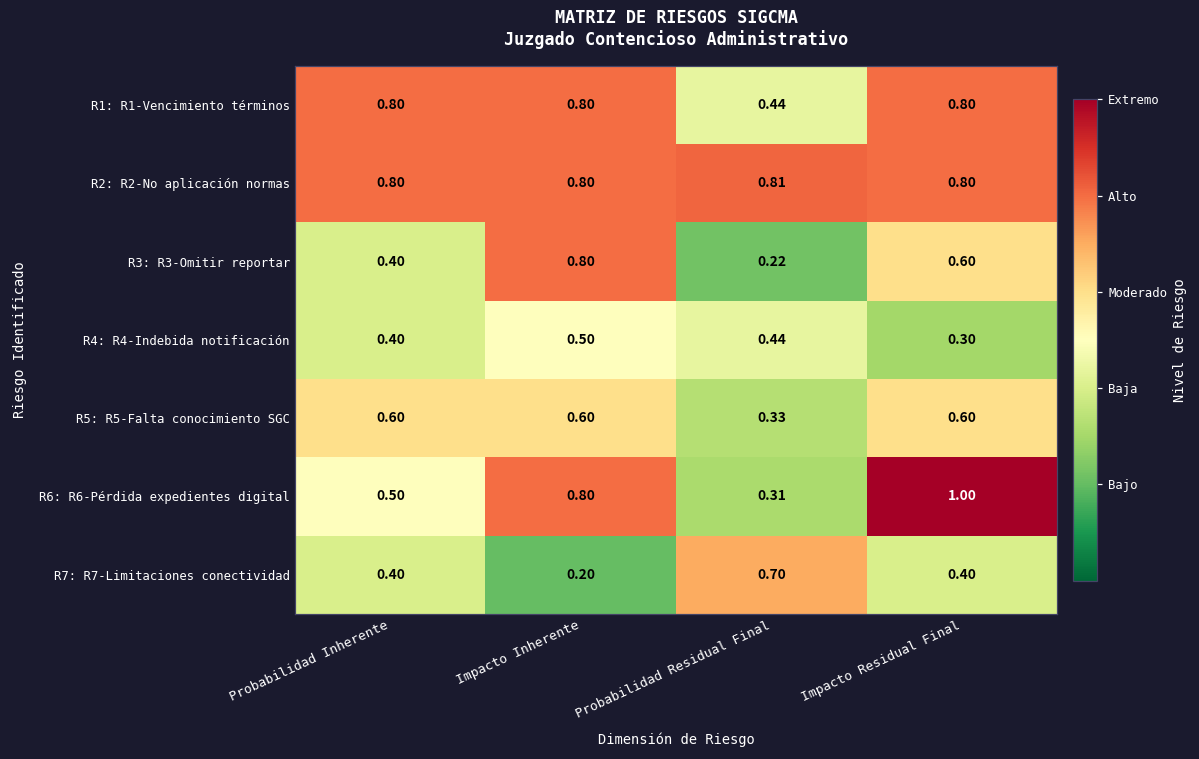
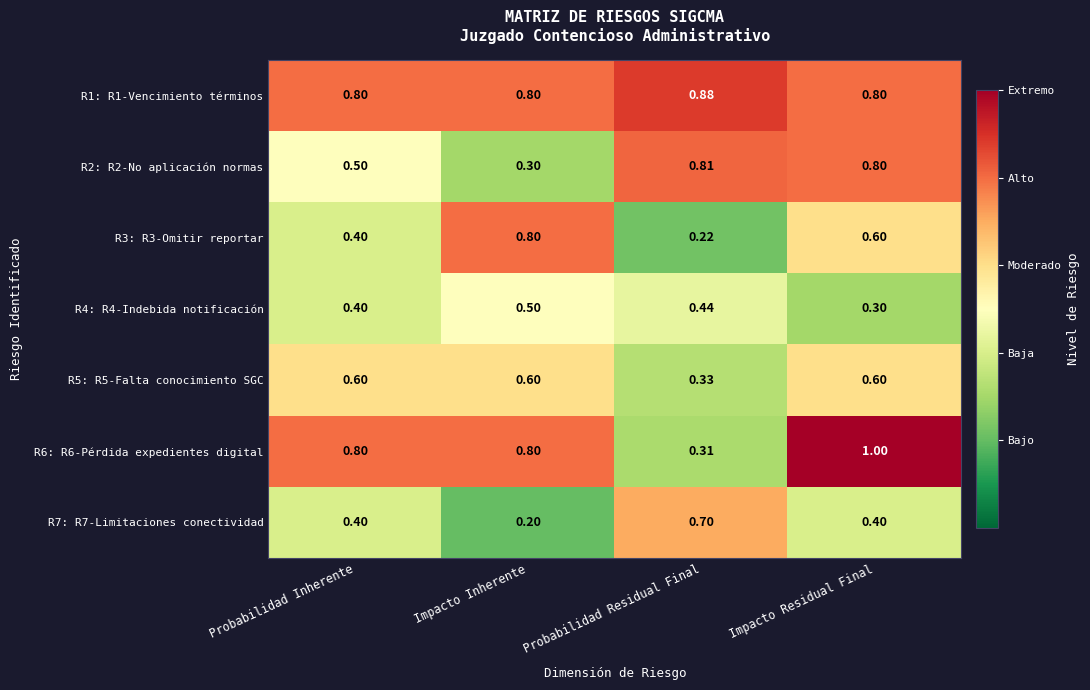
  {
    "R1: R1-Vencimiento términos": {
      "Probabilidad Inherente": 0.80,
      "Impacto Inherente": 0.80,
-     "Probabilidad Residual Final": 0.44,
+     "Probabilidad Residual Final": 0.88,
      "Impacto Residual Final": 0.80
    },
    "R2: R2-No aplicación normas": {
-     "Probabilidad Inherente": 0.80,
-     "Impacto Inherente": 0.80,
+     "Probabilidad Inherente": 0.50,
+     "Impacto Inherente": 0.30,
      "Probabilidad Residual Final": 0.81,
      "Impacto Residual Final": 0.80
    },
    "R3: R3-Omitir reportar": {
      "Probabilidad Inherente": 0.40,
      "Impacto Inherente": 0.80,
      "Probabilidad Residual Final": 0.22,
      "Impacto Residual Final": 0.60
    },
    "R4: R4-Indebida notificación": {
      "Probabilidad Inherente": 0.40,
      "Impacto Inherente": 0.50,
      "Probabilidad Residual Final": 0.44,
      "Impacto Residual Final": 0.30
    },
    "R5: R5-Falta conocimiento SGC": {
      "Probabilidad Inherente": 0.60,
      "Impacto Inherente": 0.60,
      "Probabilidad Residual Final": 0.33,
      "Impacto Residual Final": 0.60
    },
    "R6: R6-Pérdida expedientes digital": {
-     "Probabilidad Inherente": 0.50,
+     "Probabilidad Inherente": 0.80,
      "Impacto Inherente": 0.80,
      "Probabilidad Residual Final": 0.31,
      "Impacto Residual Final": 1.00
    },
    "R7: R7-Limitaciones conectividad": {
      "Probabilidad Inherente": 0.40,
      "Impacto Inherente": 0.20,
      "Probabilidad Residual Final": 0.70,
      "Impacto Residual Final": 0.40
    }
  }
